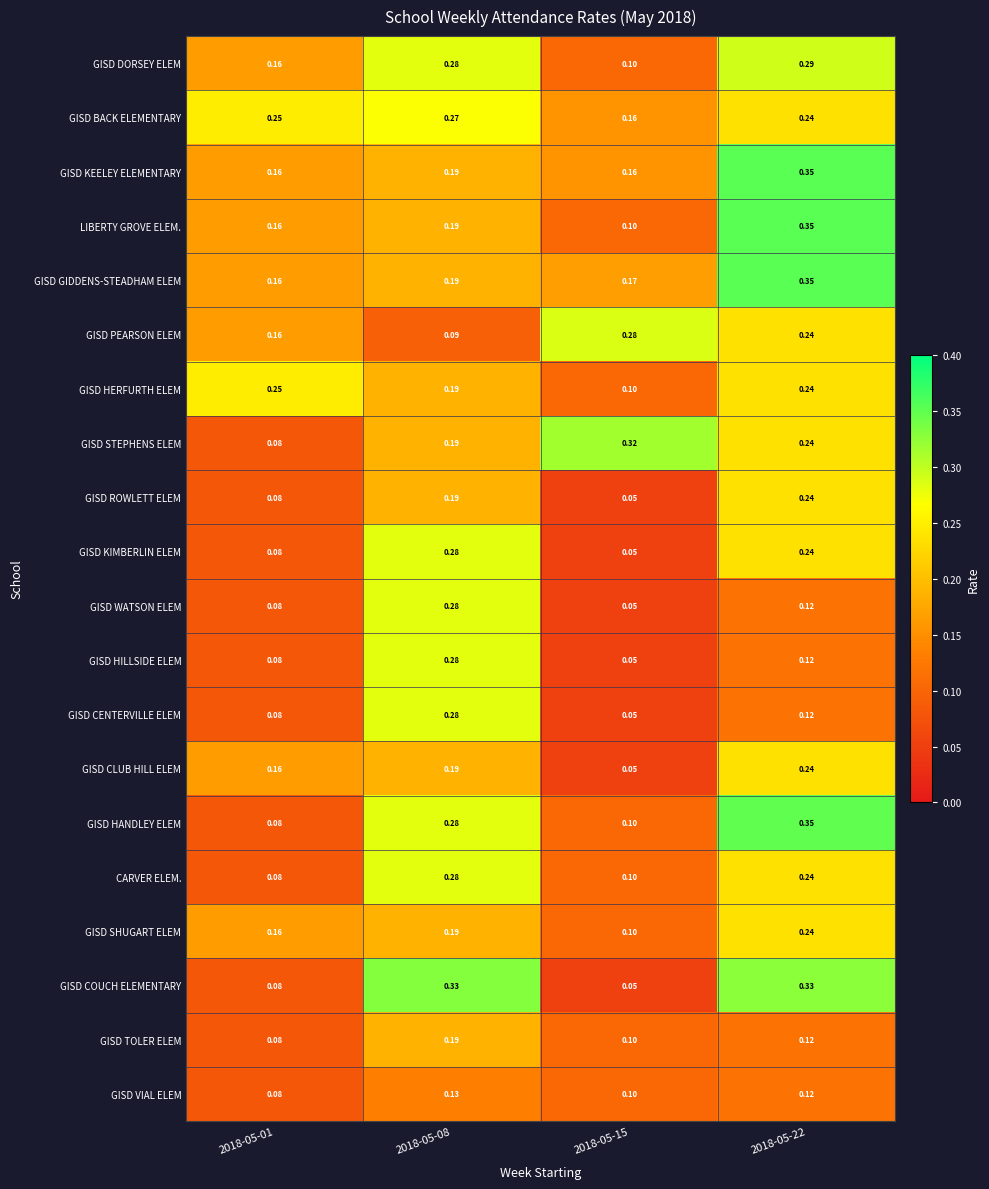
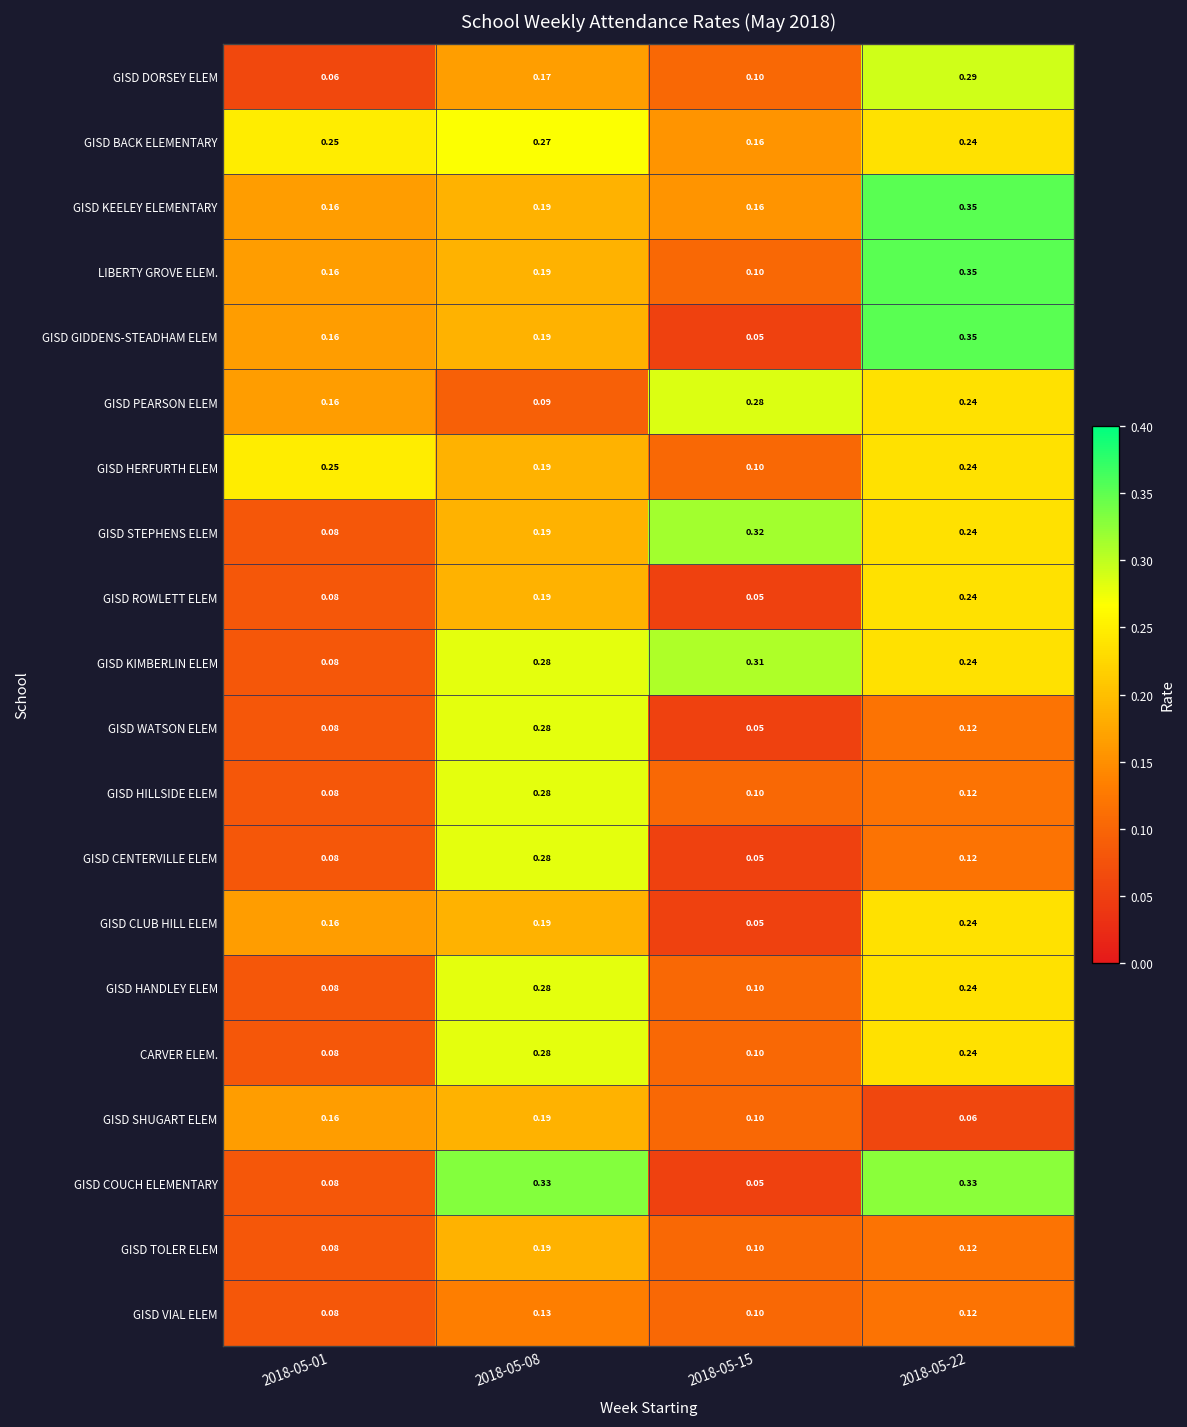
  {
    "GISD DORSEY ELEM": {
-     "2018-05-01": 0.16,
-     "2018-05-08": 0.28,
+     "2018-05-01": 0.06,
+     "2018-05-08": 0.17,
      "2018-05-15": 0.10,
      "2018-05-22": 0.29
    },
    "GISD BACK ELEMENTARY": {
      "2018-05-01": 0.25,
      "2018-05-08": 0.27,
      "2018-05-15": 0.16,
      "2018-05-22": 0.24
    },
    "GISD KEELEY ELEMENTARY": {
      "2018-05-01": 0.16,
      "2018-05-08": 0.19,
      "2018-05-15": 0.16,
      "2018-05-22": 0.35
    },
    "LIBERTY GROVE ELEM.": {
      "2018-05-01": 0.16,
      "2018-05-08": 0.19,
      "2018-05-15": 0.10,
      "2018-05-22": 0.35
    },
    "GISD GIDDENS-STEADHAM ELEM": {
      "2018-05-01": 0.16,
      "2018-05-08": 0.19,
-     "2018-05-15": 0.17,
+     "2018-05-15": 0.05,
      "2018-05-22": 0.35
    },
    "GISD PEARSON ELEM": {
      "2018-05-01": 0.16,
      "2018-05-08": 0.09,
      "2018-05-15": 0.28,
      "2018-05-22": 0.24
    },
    "GISD HERFURTH ELEM": {
      "2018-05-01": 0.25,
      "2018-05-08": 0.19,
      "2018-05-15": 0.10,
      "2018-05-22": 0.24
    },
    "GISD STEPHENS ELEM": {
      "2018-05-01": 0.08,
      "2018-05-08": 0.19,
      "2018-05-15": 0.32,
      "2018-05-22": 0.24
    },
    "GISD ROWLETT ELEM": {
      "2018-05-01": 0.08,
      "2018-05-08": 0.19,
      "2018-05-15": 0.05,
      "2018-05-22": 0.24
    },
    "GISD KIMBERLIN ELEM": {
      "2018-05-01": 0.08,
      "2018-05-08": 0.28,
-     "2018-05-15": 0.05,
+     "2018-05-15": 0.31,
      "2018-05-22": 0.24
    },
    "GISD WATSON ELEM": {
      "2018-05-01": 0.08,
      "2018-05-08": 0.28,
      "2018-05-15": 0.05,
      "2018-05-22": 0.12
    },
    "GISD HILLSIDE ELEM": {
      "2018-05-01": 0.08,
      "2018-05-08": 0.28,
-     "2018-05-15": 0.05,
+     "2018-05-15": 0.10,
      "2018-05-22": 0.12
    },
    "GISD CENTERVILLE ELEM": {
      "2018-05-01": 0.08,
      "2018-05-08": 0.28,
      "2018-05-15": 0.05,
      "2018-05-22": 0.12
    },
    "GISD CLUB HILL ELEM": {
      "2018-05-01": 0.16,
      "2018-05-08": 0.19,
      "2018-05-15": 0.05,
      "2018-05-22": 0.24
    },
    "GISD HANDLEY ELEM": {
      "2018-05-01": 0.08,
      "2018-05-08": 0.28,
      "2018-05-15": 0.10,
-     "2018-05-22": 0.35
+     "2018-05-22": 0.24
    },
    "CARVER ELEM.": {
      "2018-05-01": 0.08,
      "2018-05-08": 0.28,
      "2018-05-15": 0.10,
      "2018-05-22": 0.24
    },
    "GISD SHUGART ELEM": {
      "2018-05-01": 0.16,
      "2018-05-08": 0.19,
      "2018-05-15": 0.10,
-     "2018-05-22": 0.24
+     "2018-05-22": 0.06
    },
    "GISD COUCH ELEMENTARY": {
      "2018-05-01": 0.08,
      "2018-05-08": 0.33,
      "2018-05-15": 0.05,
      "2018-05-22": 0.33
    },
    "GISD TOLER ELEM": {
      "2018-05-01": 0.08,
      "2018-05-08": 0.19,
      "2018-05-15": 0.10,
      "2018-05-22": 0.12
    },
    "GISD VIAL ELEM": {
      "2018-05-01": 0.08,
      "2018-05-08": 0.13,
      "2018-05-15": 0.10,
      "2018-05-22": 0.12
    }
  }
